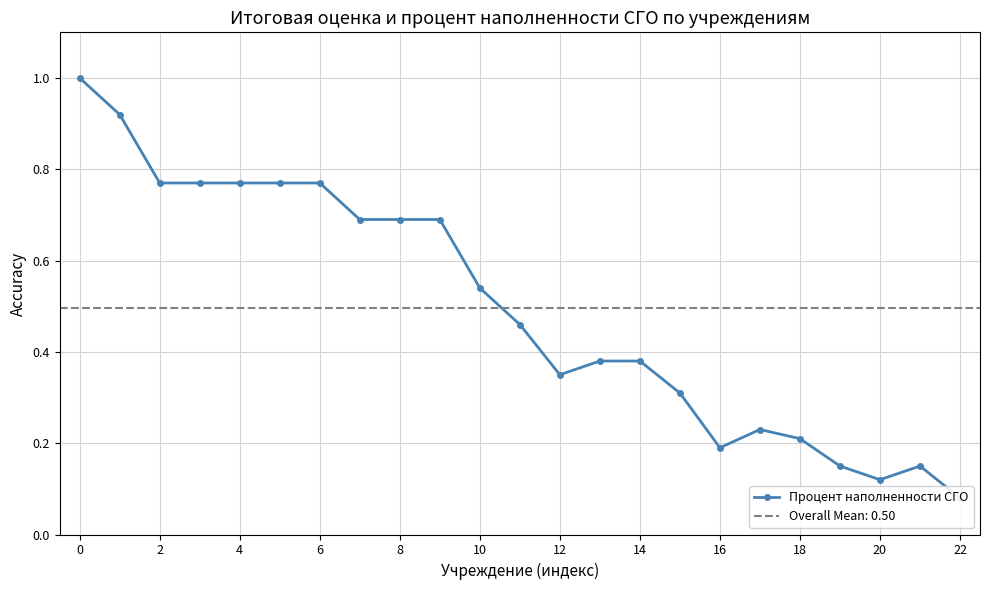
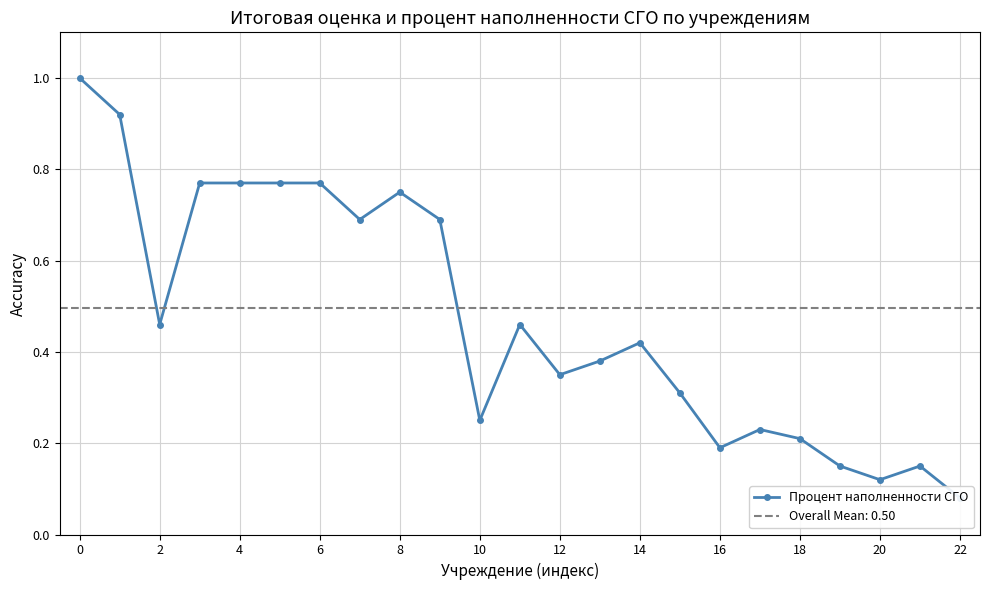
  {
    "0": 1.00,
-   "2": 0.77,
+   "2": 0.46,
    "4": 0.77,
    "6": 0.77,
-   "8": 0.69,
-   "10": 0.54,
+   "8": 0.75,
+   "10": 0.25,
    "12": 0.35,
-   "14": 0.38,
+   "14": 0.42,
    "16": 0.19,
    "18": 0.21,
    "20": 0.12
  }
